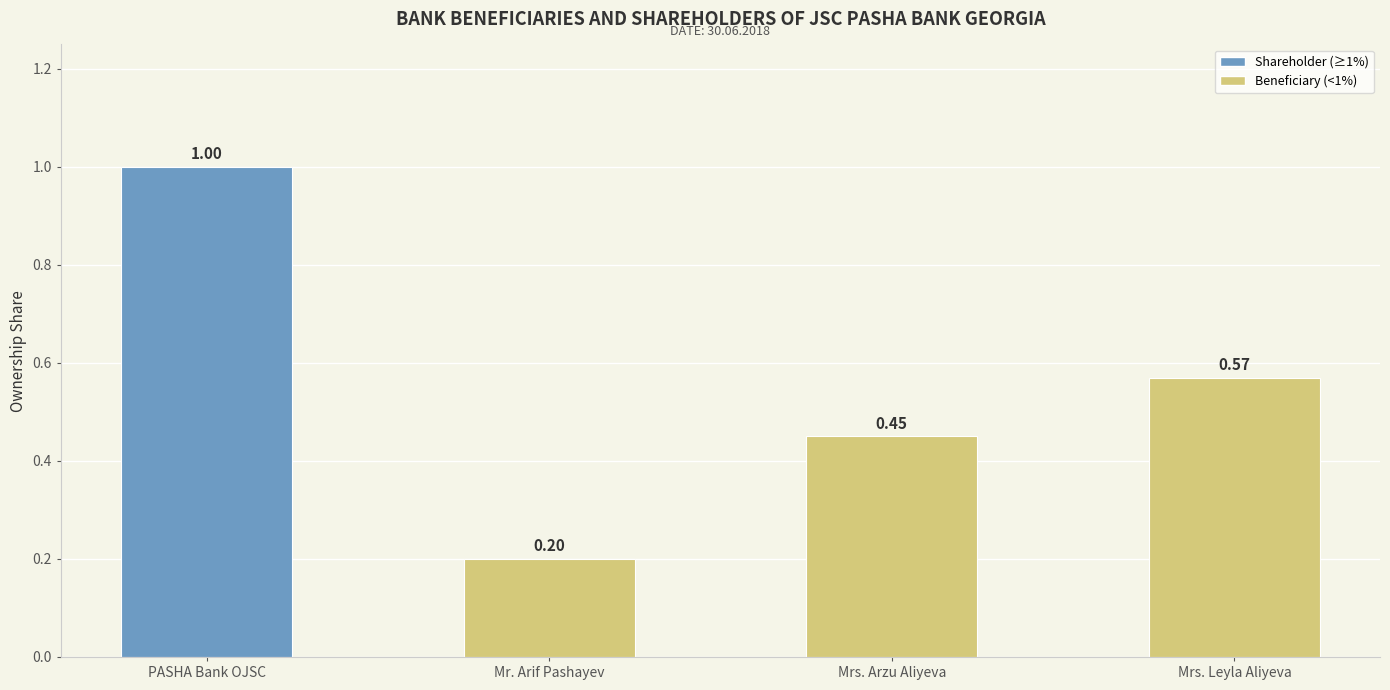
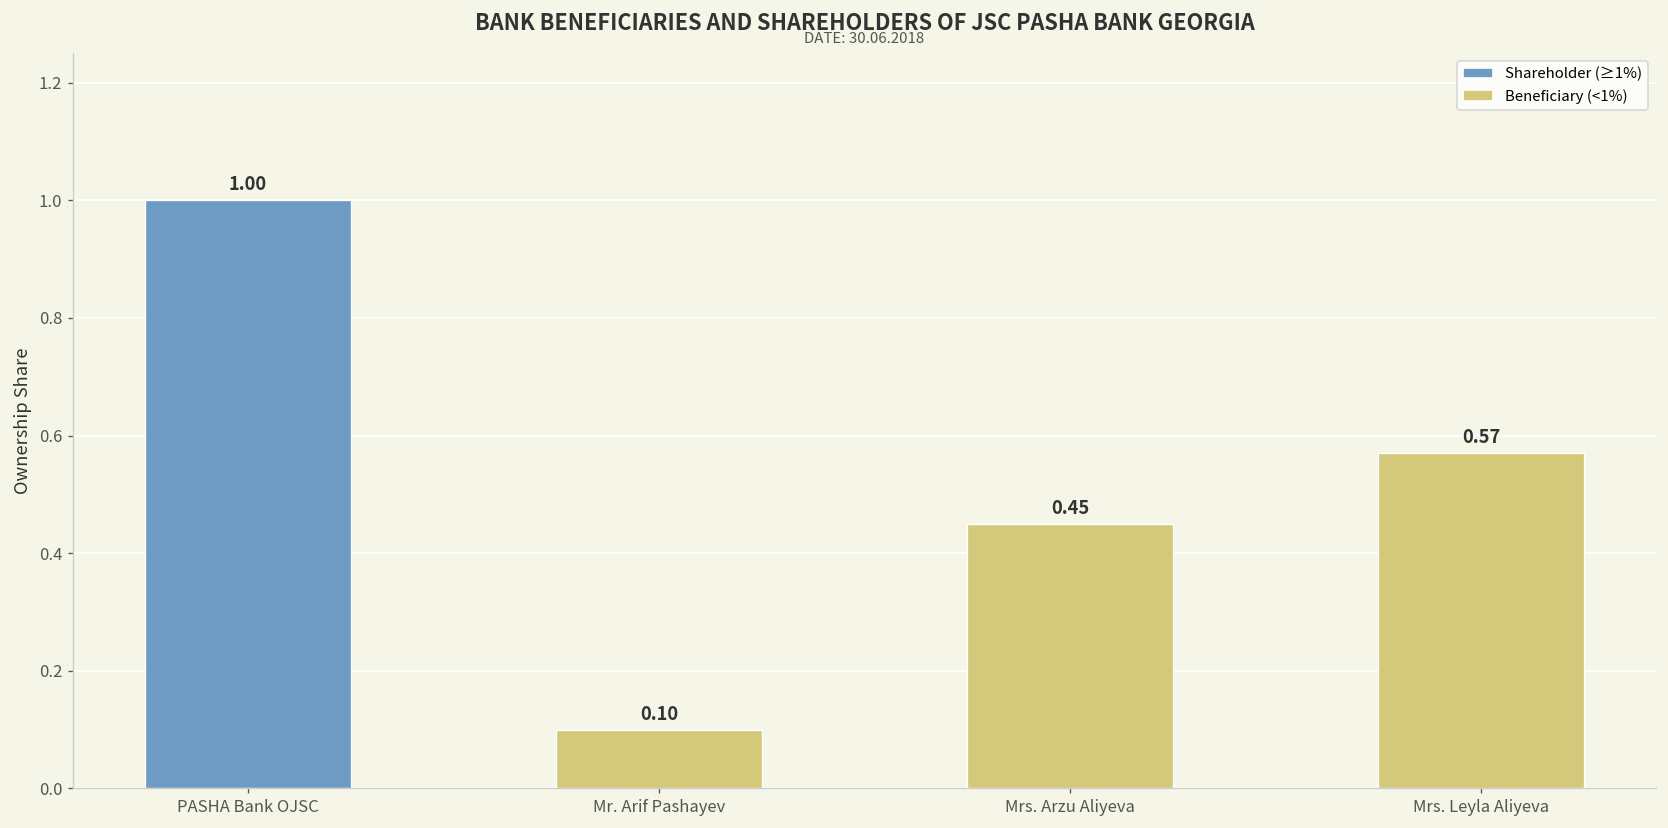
  {
    "PASHA Bank OJSC": 1.00,
-   "Mr. Arif Pashayev": 0.20,
+   "Mr. Arif Pashayev": 0.10,
    "Mrs. Arzu Aliyeva": 0.45,
    "Mrs. Leyla Aliyeva": 0.57
  }
